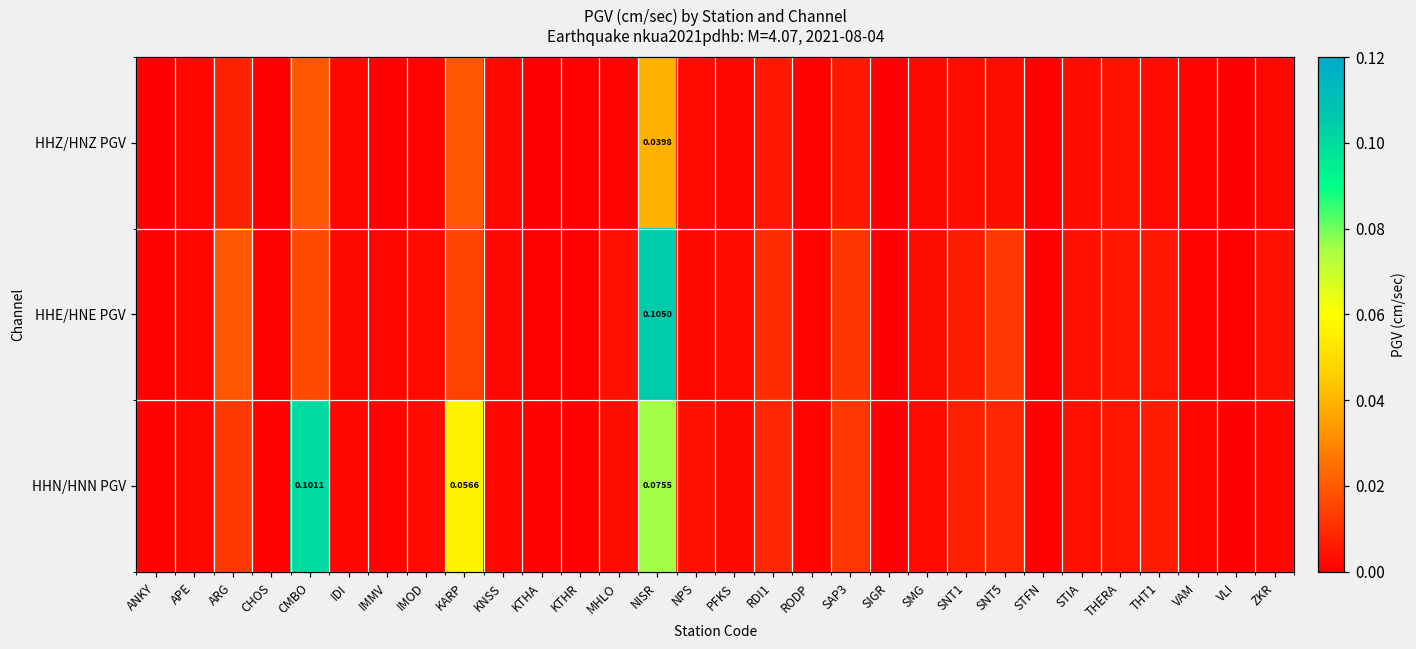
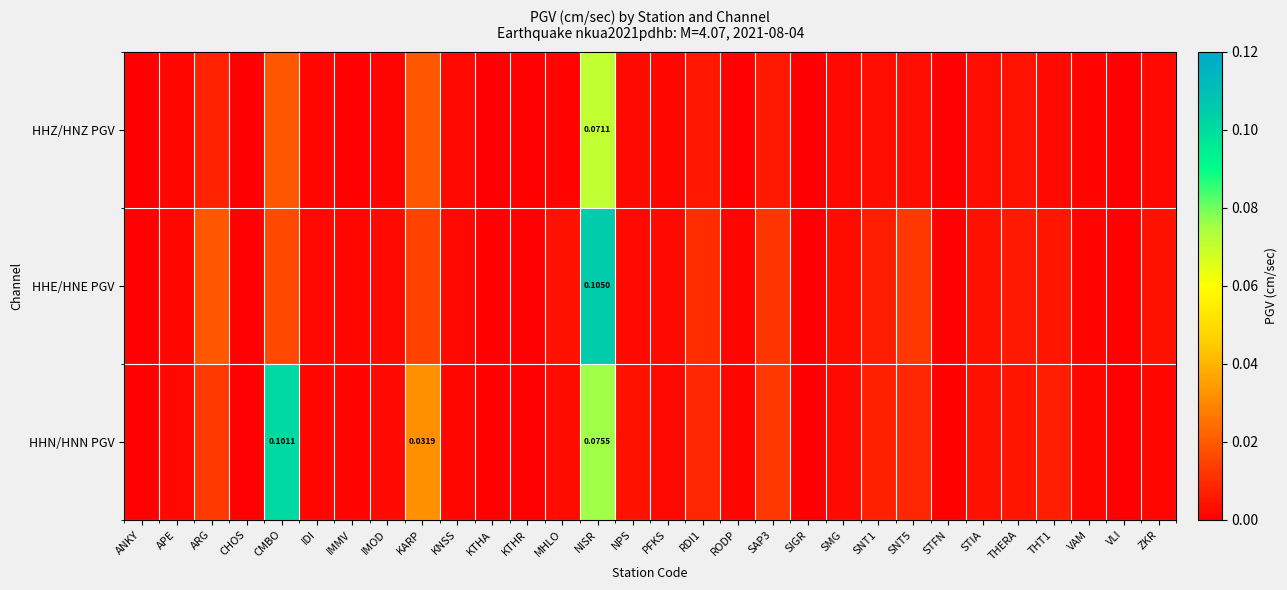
  {
    "HHZ/HNZ PGV": {
-     "NISR": 0.0398
+     "NISR": 0.0711
    },
    "HHE/HNE PGV": {
      "NISR": 0.1050
    },
    "HHN/HNN PGV": {
      "CMBO": 0.1011,
-     "KARP": 0.0566,
+     "KARP": 0.0319,
      "NISR": 0.0755
    }
  }
